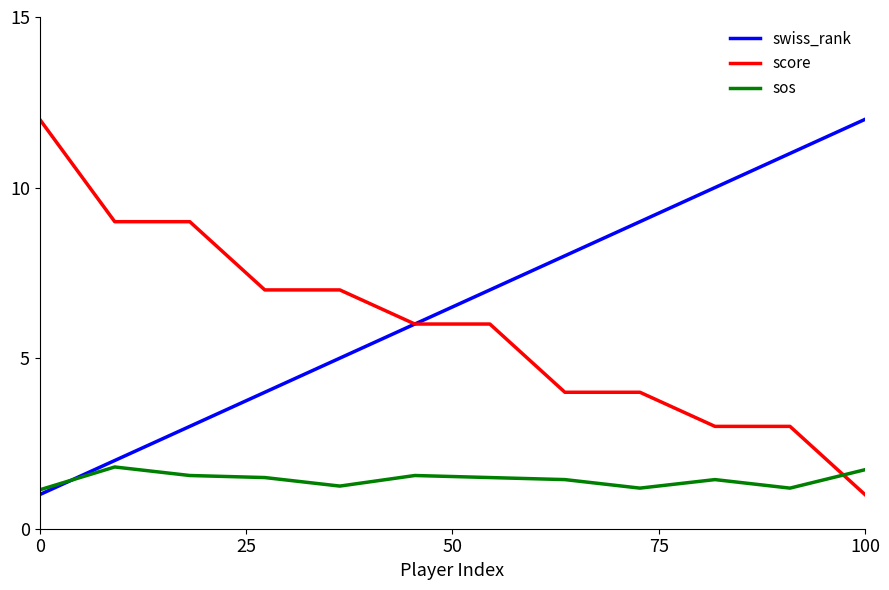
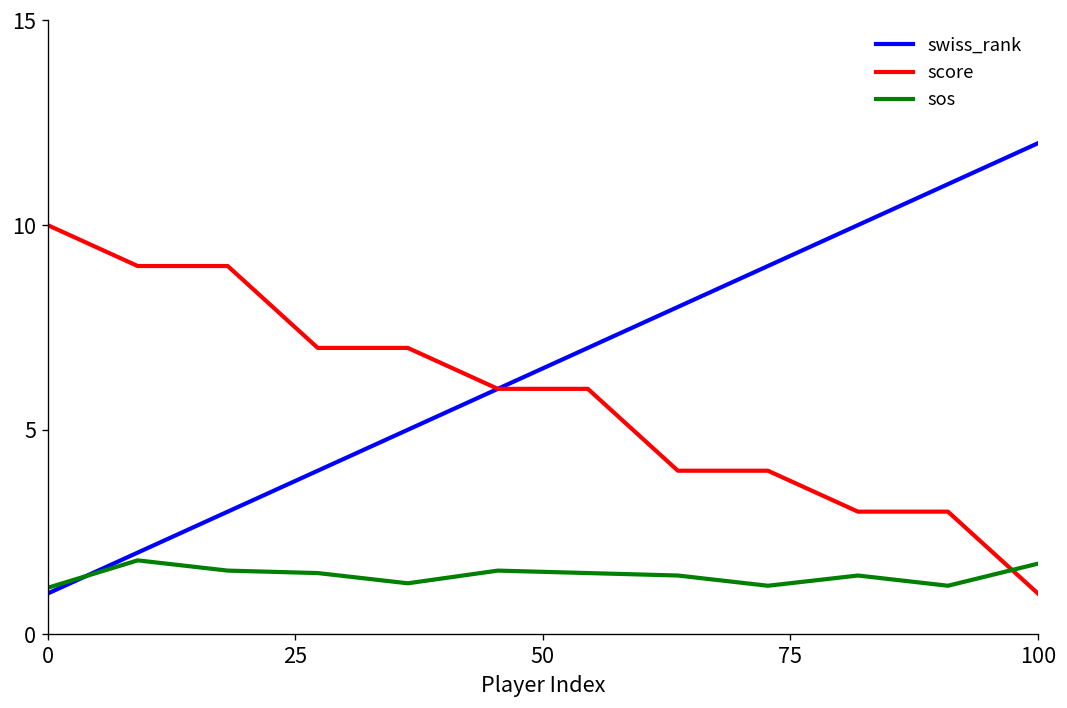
  {
    "swiss_rank": {
      "0": 1,
      "100": 12
    },
    "score": {
-     "0": 12,
+     "0": 10,
      "100": 1
    },
    "sos": {
      "0": 1.1,
      "100": 1.7
    }
  }
